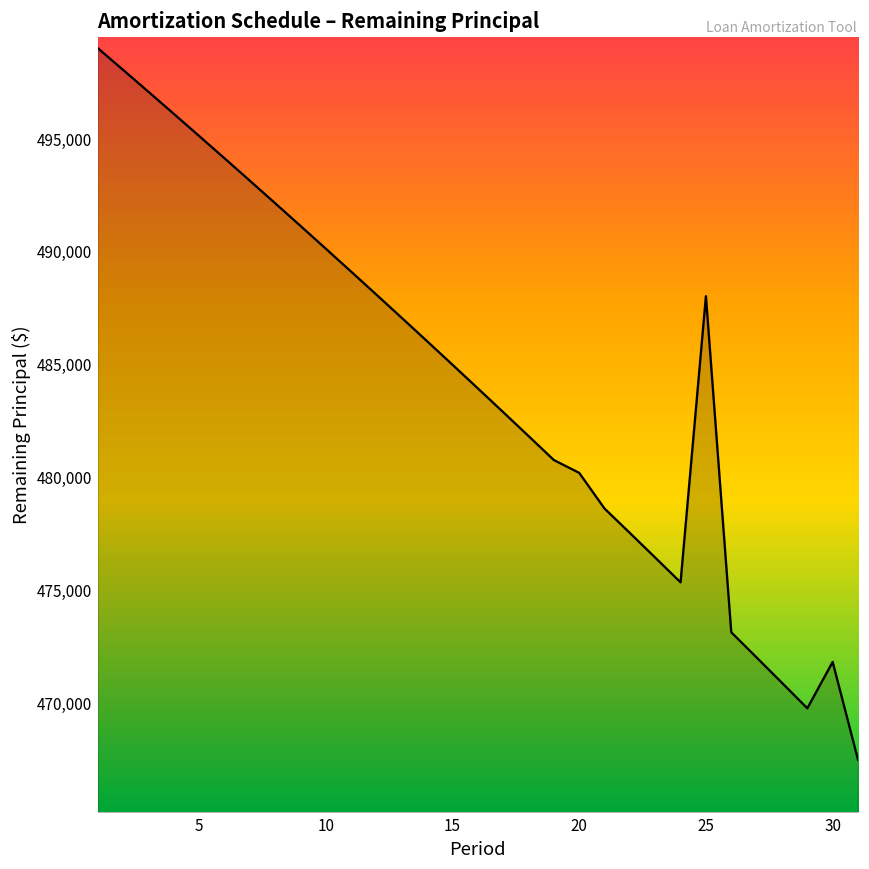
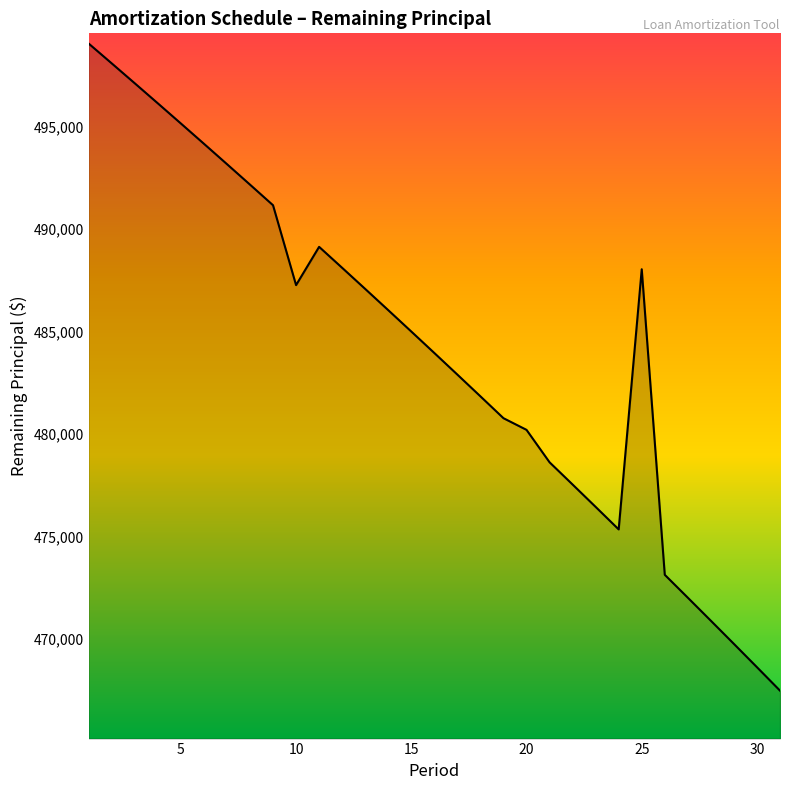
  {
    "5": "495,100",
-   "10": "490,100",
+   "10": "487,300",
    "15": "485,000",
    "20": "480,200",
    "25": "488,000",
-   "30": "471,800"
+   "30": "468,600"
  }
